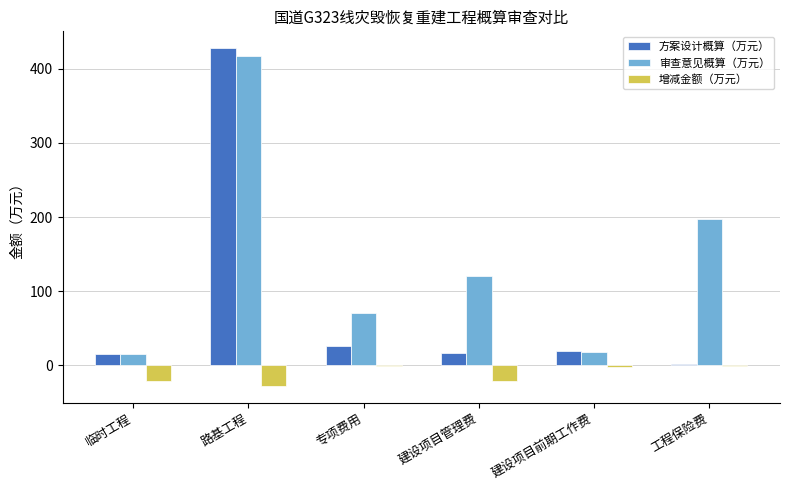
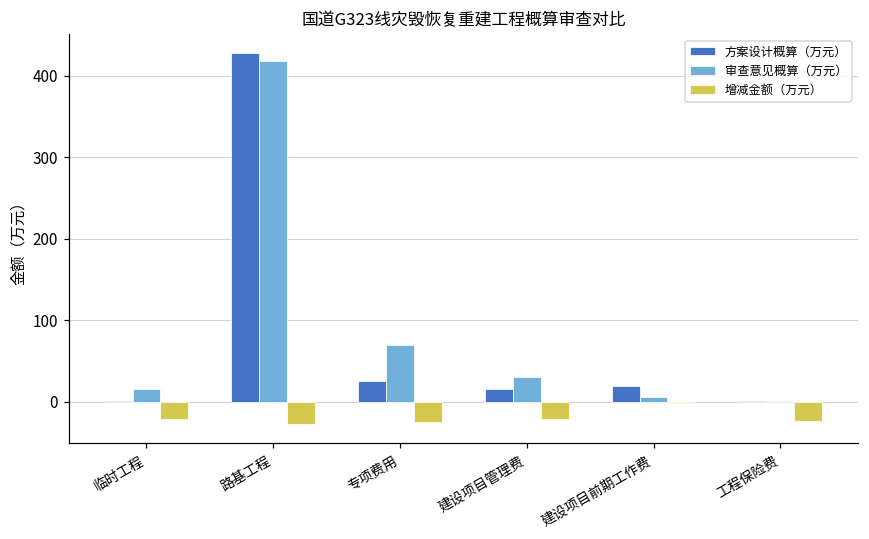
  {
    "方案设计概算（万元）": {
-     "临时工程": 20,
+     "临时工程": 0,
      "路基工程": 430,
      "专项费用": 30,
      "建设项目管理费": 20,
      "建设项目前期工作费": 20
    },
    "审查意见概算（万元）": {
      "临时工程": 20,
      "路基工程": 420,
      "专项费用": 70,
-     "建设项目管理费": 120,
-     "建设项目前期工作费": 20,
-     "工程保险费": 200
+     "建设项目管理费": 30,
+     "建设项目前期工作费": 10,
+     "工程保险费": 0
    },
    "增减金额（万元）": {
      "临时工程": -20,
      "路基工程": -30,
-     "专项费用": 0,
+     "专项费用": -20,
      "建设项目管理费": -20,
-     "工程保险费": 0
+     "工程保险费": -20
    }
  }
